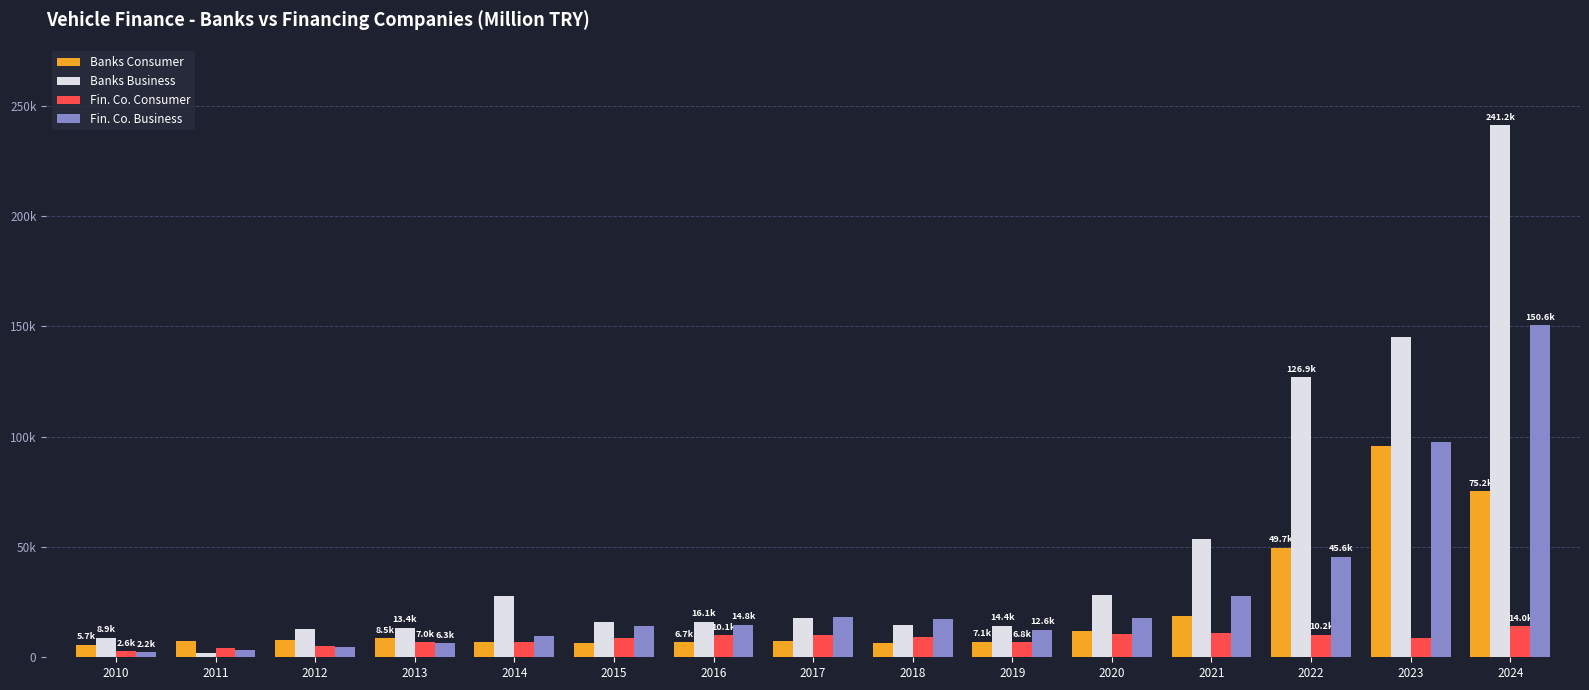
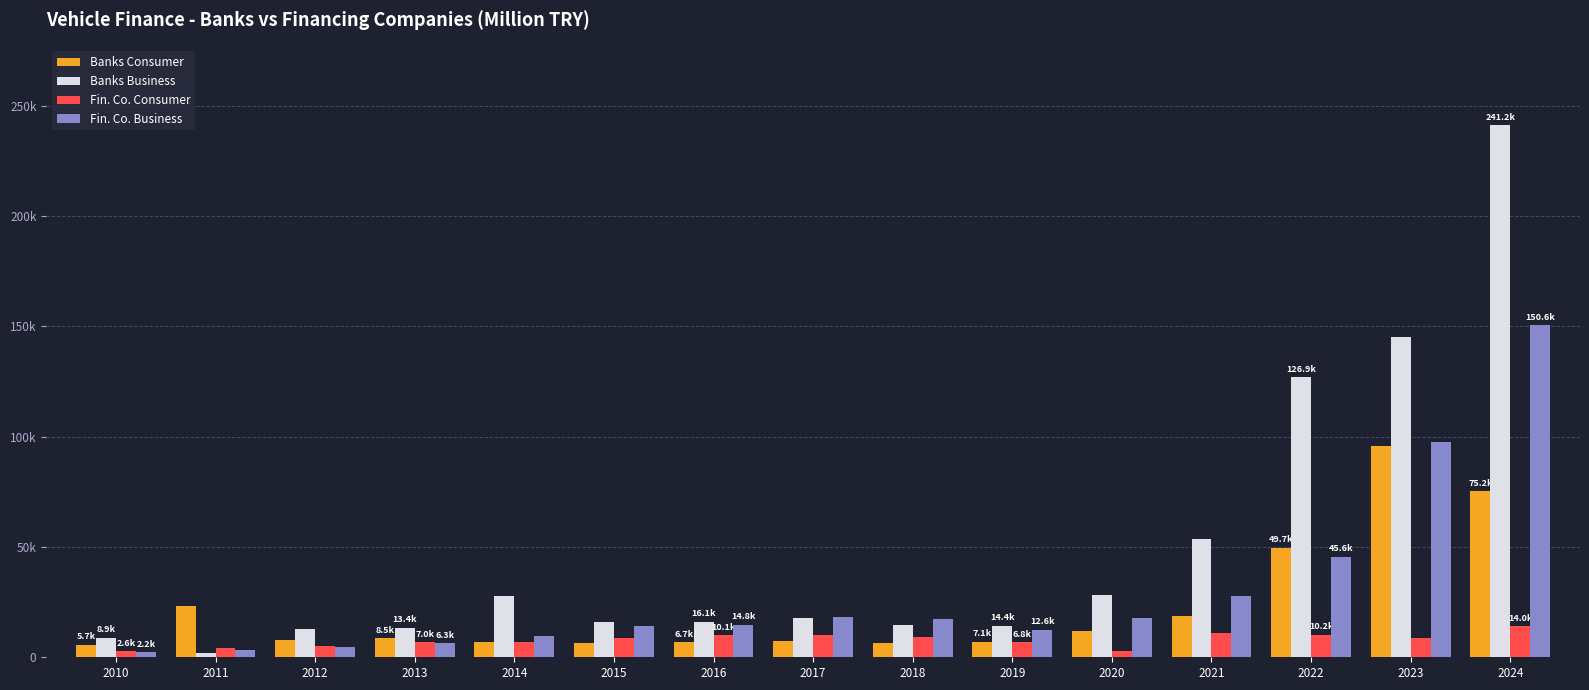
  {
    "Banks Consumer": {
-     "2011": "7000",
+     "2011": "23000",
      "2012": "8000",
      "2014": "7000",
      "2015": "6000",
      "2017": "7000",
      "2018": "7000",
      "2020": "12000",
      "2021": "19000",
      "2023": "96000"
    },
    "Banks Business": {
      "2010": "8.9k",
      "2013": "13.4k",
      "2016": "16.1k",
      "2019": "14.4k",
      "2022": "126.9k",
      "2024": "241.2k"
    },
    "Fin. Co. Consumer": {
      "2011": "4000",
      "2012": "5000",
      "2014": "7000",
      "2015": "9000",
      "2017": "10000",
      "2018": "9000",
-     "2020": "10000",
+     "2020": "3000",
      "2021": "11000",
      "2023": "9000"
    },
    "Fin. Co. Business": {
      "2010": "2.2k",
      "2013": "6.3k",
      "2016": "14.8k",
      "2019": "12.6k",
      "2022": "45.6k",
      "2024": "150.6k"
    }
  }
